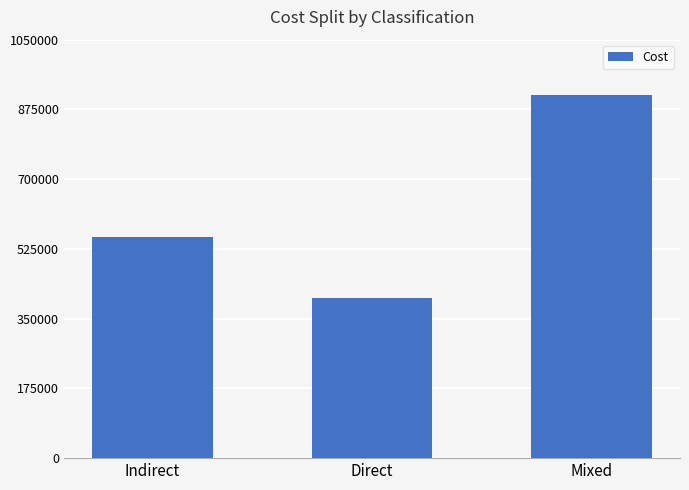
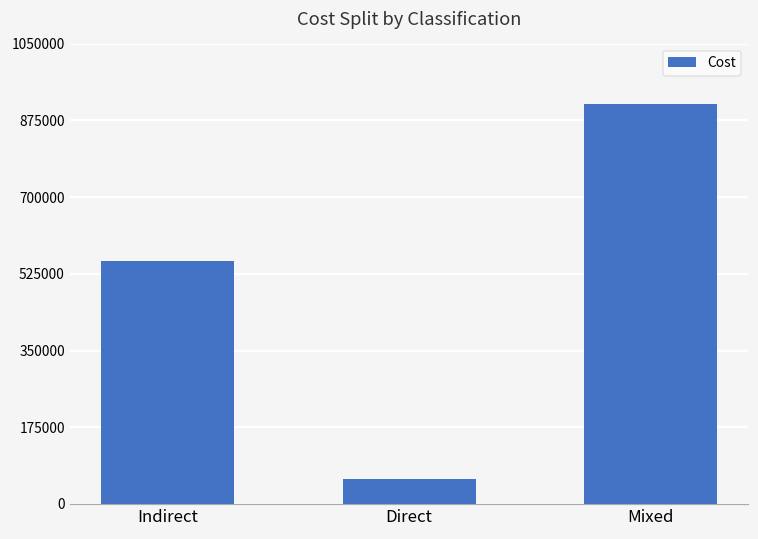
  {
    "Indirect": 550000,
-   "Direct": 400000,
+   "Direct": 60000,
    "Mixed": 910000
  }
